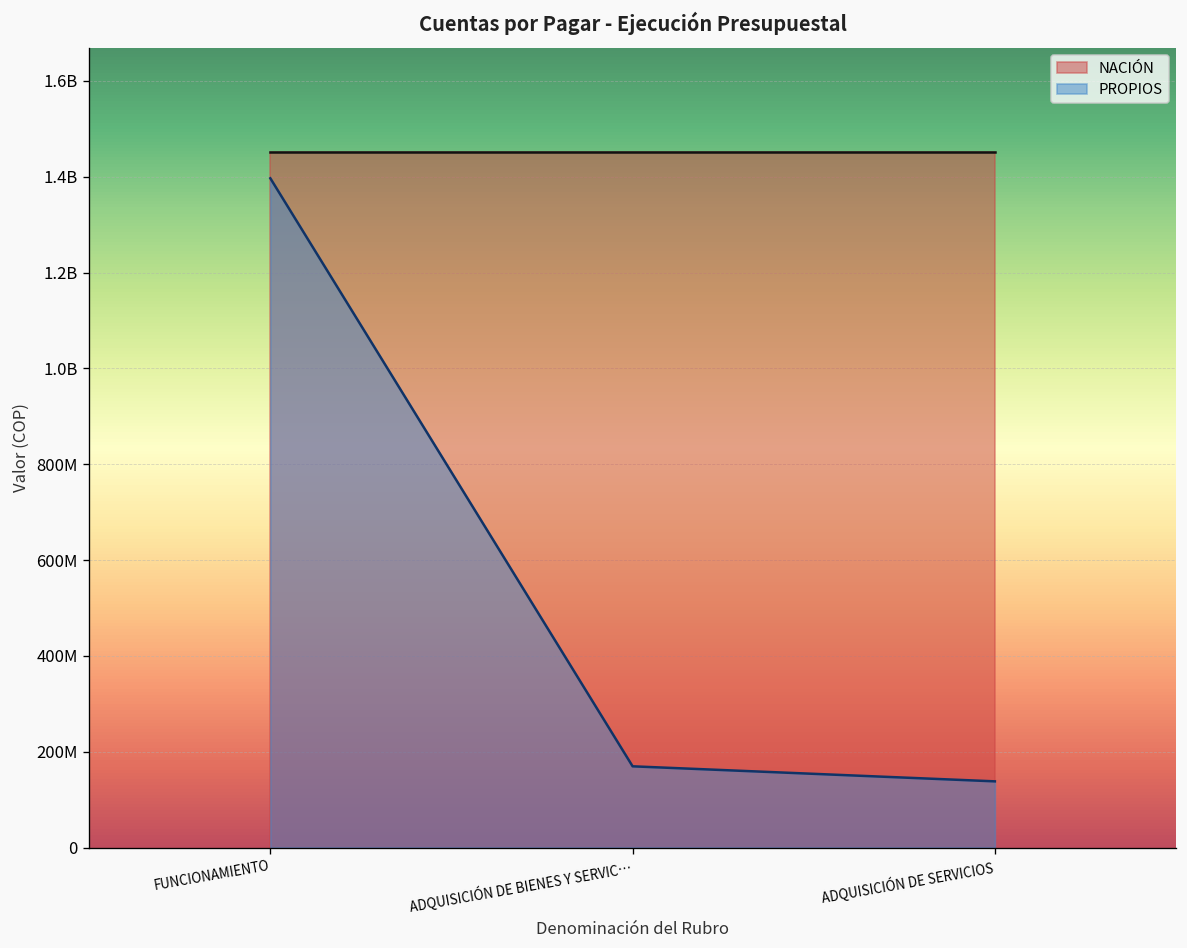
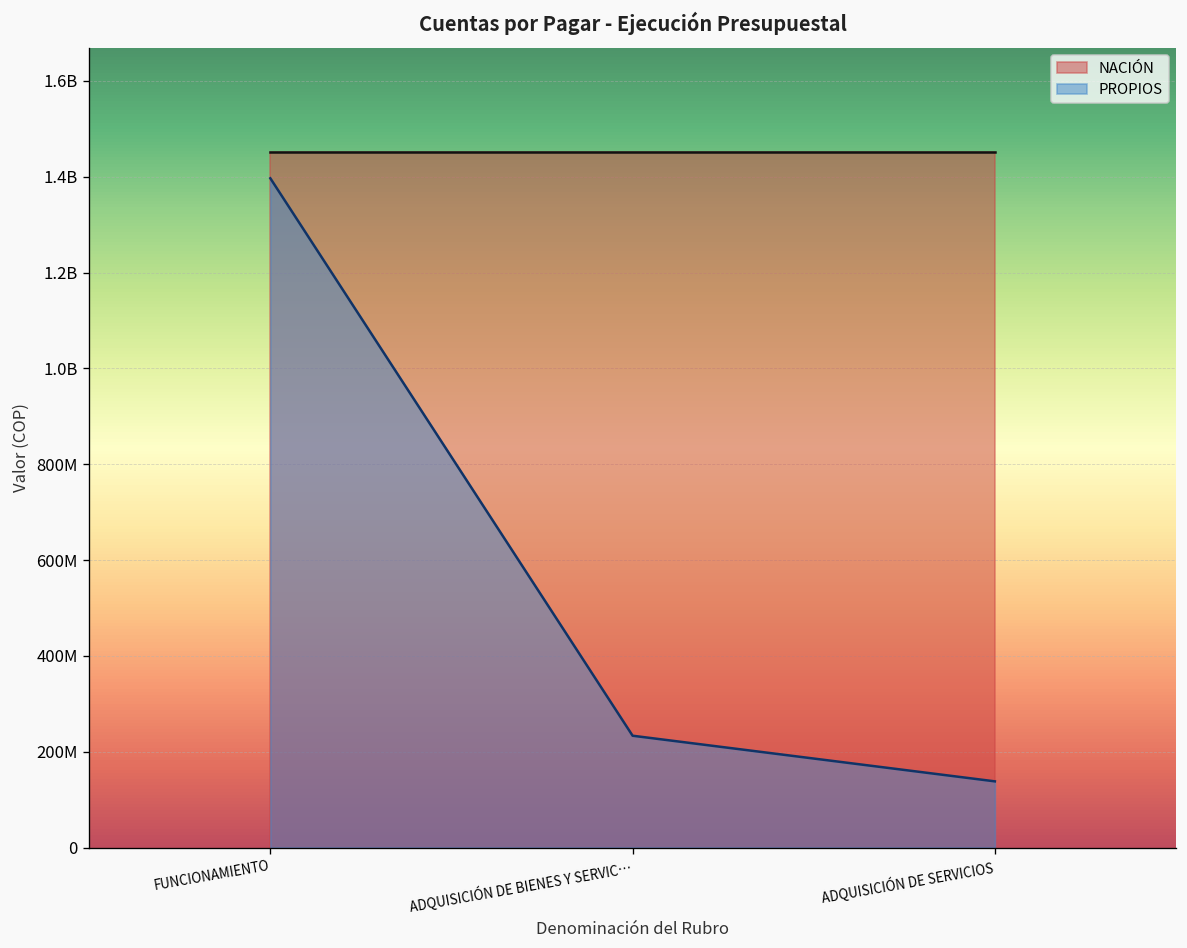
  {
    "NACIÓN": {
      "FUNCIONAMIENTO": 1450000000,
      "ADQUISICIÓN DE BIENES Y SERVIC…": 1450000000,
      "ADQUISICIÓN DE SERVICIOS": 1450000000
    },
    "PROPIOS": {
      "FUNCIONAMIENTO": 1400000000,
-     "ADQUISICIÓN DE BIENES Y SERVIC…": 170000000,
+     "ADQUISICIÓN DE BIENES Y SERVIC…": 230000000,
      "ADQUISICIÓN DE SERVICIOS": 140000000
    }
  }
